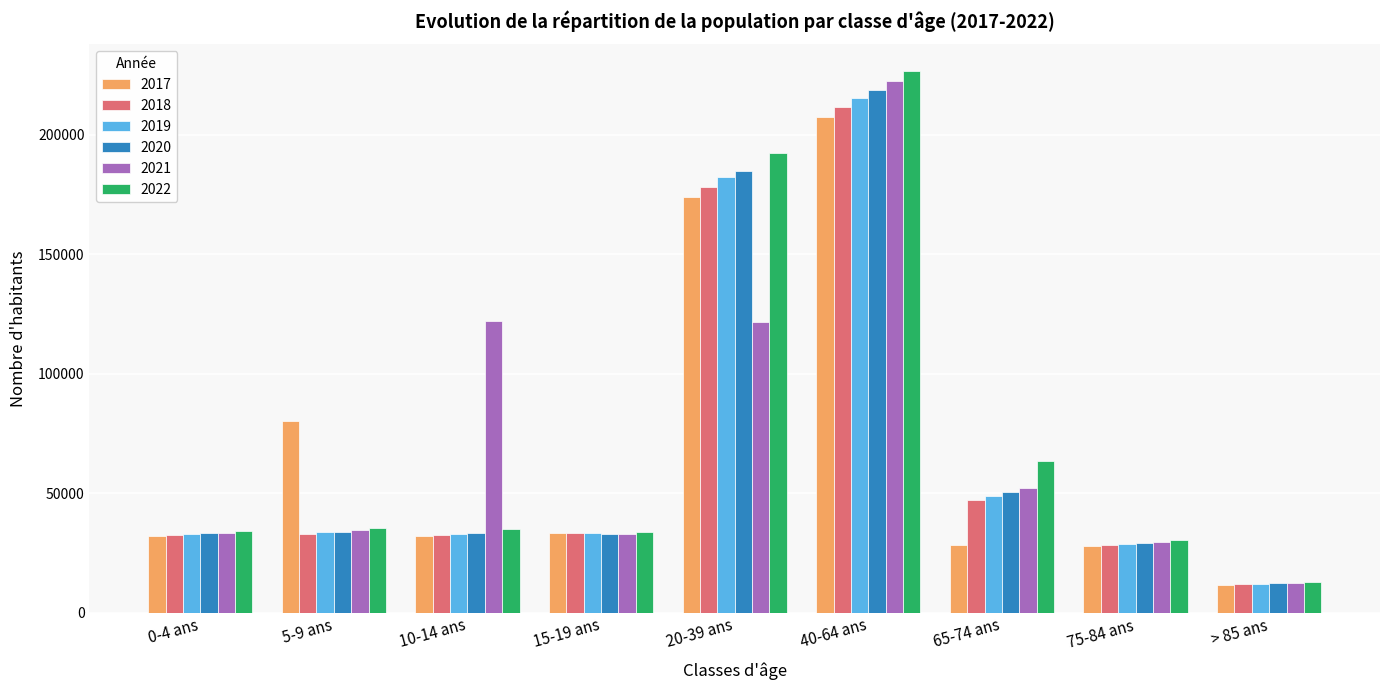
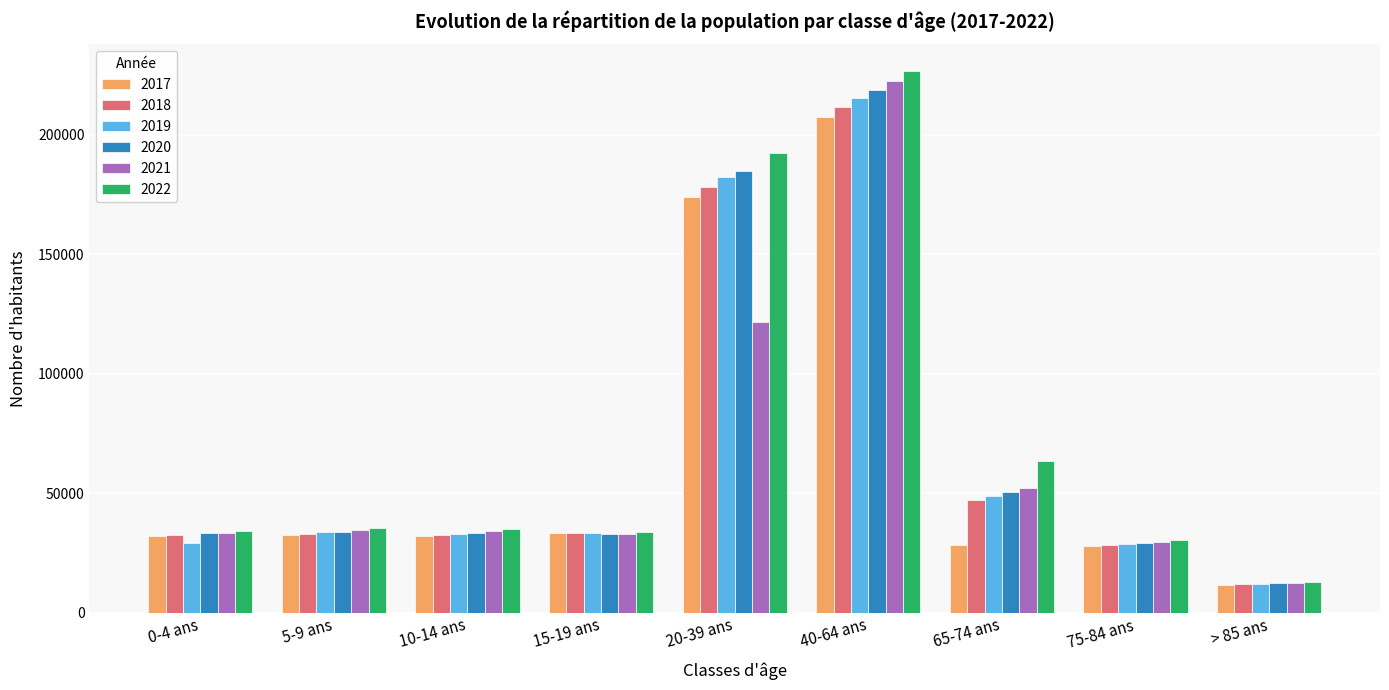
  {
    "2017": {
      "0-4 ans": 32000,
-     "5-9 ans": 80000,
+     "5-9 ans": 33000,
      "10-14 ans": 32000,
      "15-19 ans": 33000,
      "20-39 ans": 174000,
      "40-64 ans": 208000,
      "65-74 ans": 28000,
      "75-84 ans": 28000,
      "> 85 ans": 12000
    },
    "2018": {
      "0-4 ans": 32000,
      "5-9 ans": 33000,
      "10-14 ans": 32000,
      "15-19 ans": 33000,
      "20-39 ans": 178000,
      "40-64 ans": 212000,
      "65-74 ans": 47000,
      "75-84 ans": 28000,
      "> 85 ans": 12000
    },
    "2019": {
-     "0-4 ans": 33000,
+     "0-4 ans": 29000,
      "5-9 ans": 34000,
      "10-14 ans": 33000,
      "15-19 ans": 33000,
      "20-39 ans": 182000,
      "40-64 ans": 215000,
      "65-74 ans": 49000,
      "75-84 ans": 29000,
      "> 85 ans": 12000
    },
    "2020": {
      "0-4 ans": 33000,
      "5-9 ans": 34000,
      "10-14 ans": 33000,
      "15-19 ans": 33000,
      "20-39 ans": 185000,
      "40-64 ans": 219000,
      "65-74 ans": 50000,
      "75-84 ans": 29000,
      "> 85 ans": 12000
    },
    "2021": {
      "0-4 ans": 33000,
      "5-9 ans": 34000,
-     "10-14 ans": 122000,
+     "10-14 ans": 34000,
      "15-19 ans": 33000,
      "20-39 ans": 121000,
      "40-64 ans": 222000,
      "65-74 ans": 52000,
      "75-84 ans": 30000,
      "> 85 ans": 12000
    },
    "2022": {
      "0-4 ans": 34000,
      "5-9 ans": 35000,
      "10-14 ans": 35000,
      "15-19 ans": 34000,
      "20-39 ans": 192000,
      "40-64 ans": 227000,
      "65-74 ans": 64000,
      "75-84 ans": 31000,
      "> 85 ans": 13000
    }
  }
